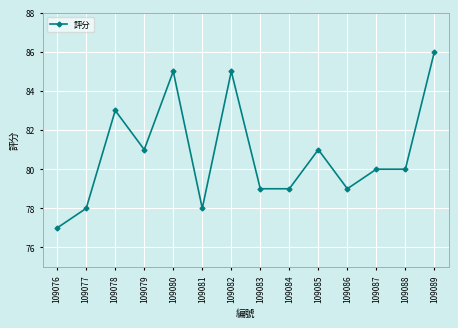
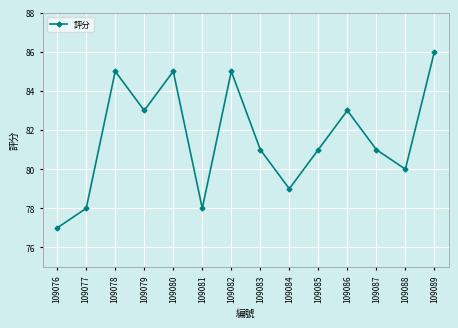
  {
    "109076": 77,
    "109077": 78,
-   "109078": 83,
-   "109079": 81,
+   "109078": 85,
+   "109079": 83,
    "109080": 85,
    "109081": 78,
    "109082": 85,
-   "109083": 79,
+   "109083": 81,
    "109084": 79,
    "109085": 81,
-   "109086": 79,
-   "109087": 80,
+   "109086": 83,
+   "109087": 81,
    "109088": 80,
    "109089": 86
  }
